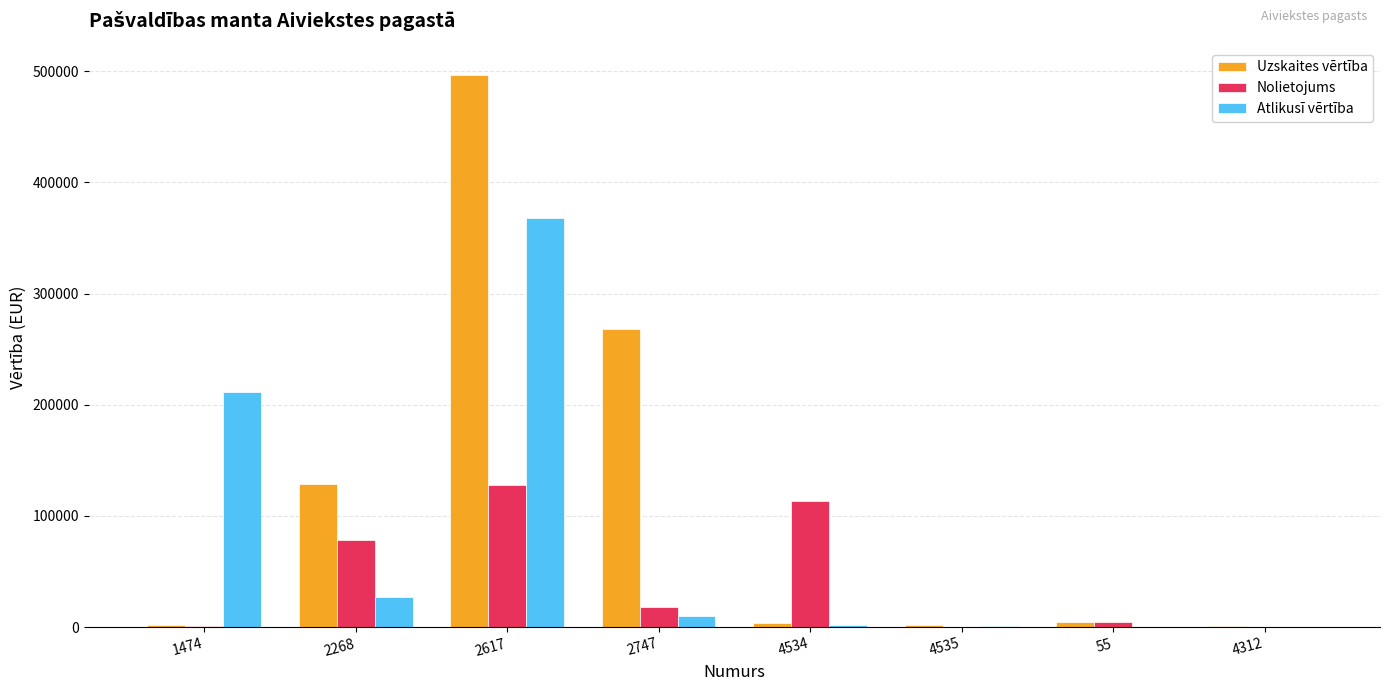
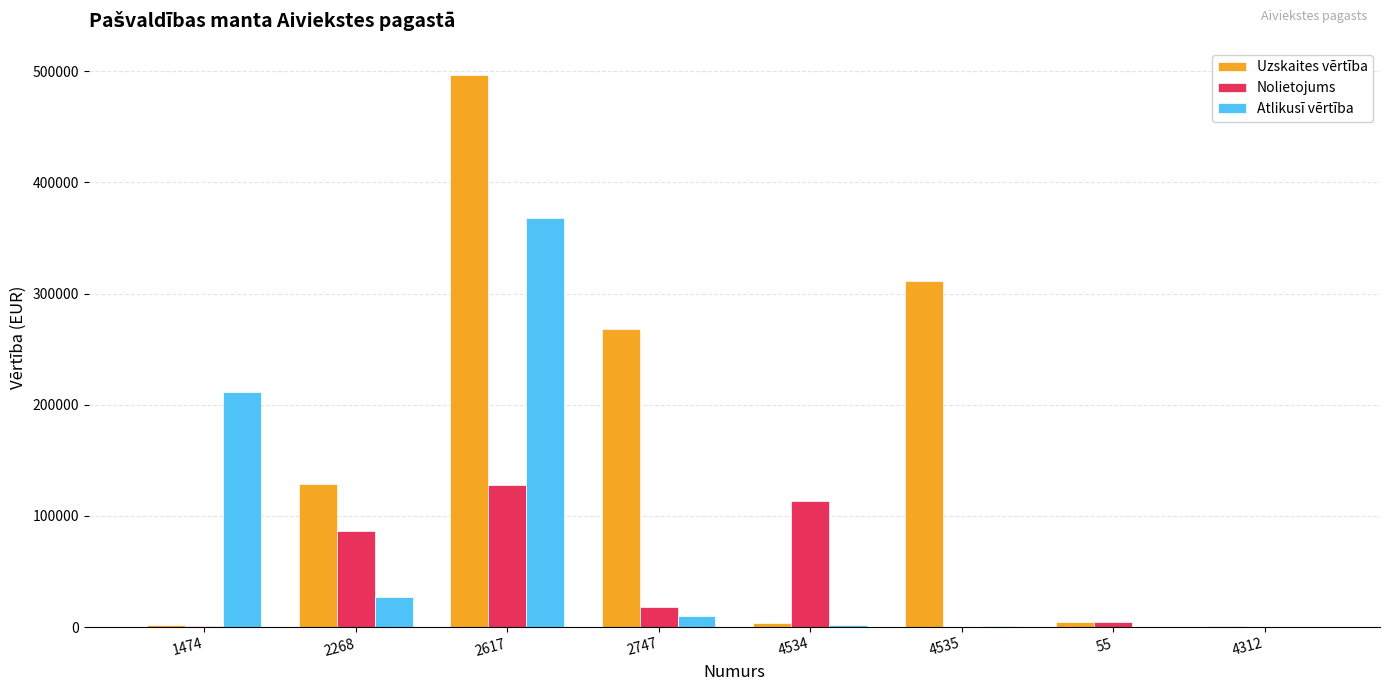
  {
    "Uzskaites vērtība": {
      "2268": 129000,
      "2617": 496000,
      "2747": 268000,
      "4534": 3000,
-     "4535": 2000,
+     "4535": 311000,
      "55": 5000
    },
    "Nolietojums": {
-     "2268": 79000,
+     "2268": 86000,
      "2617": 128000,
      "2747": 18000,
      "4534": 113000,
      "55": 5000
    },
    "Atlikusī vērtība": {
      "1474": 212000,
      "2268": 27000,
      "2617": 368000,
      "2747": 10000,
      "4534": 2000,
      "55": 0
    }
  }
